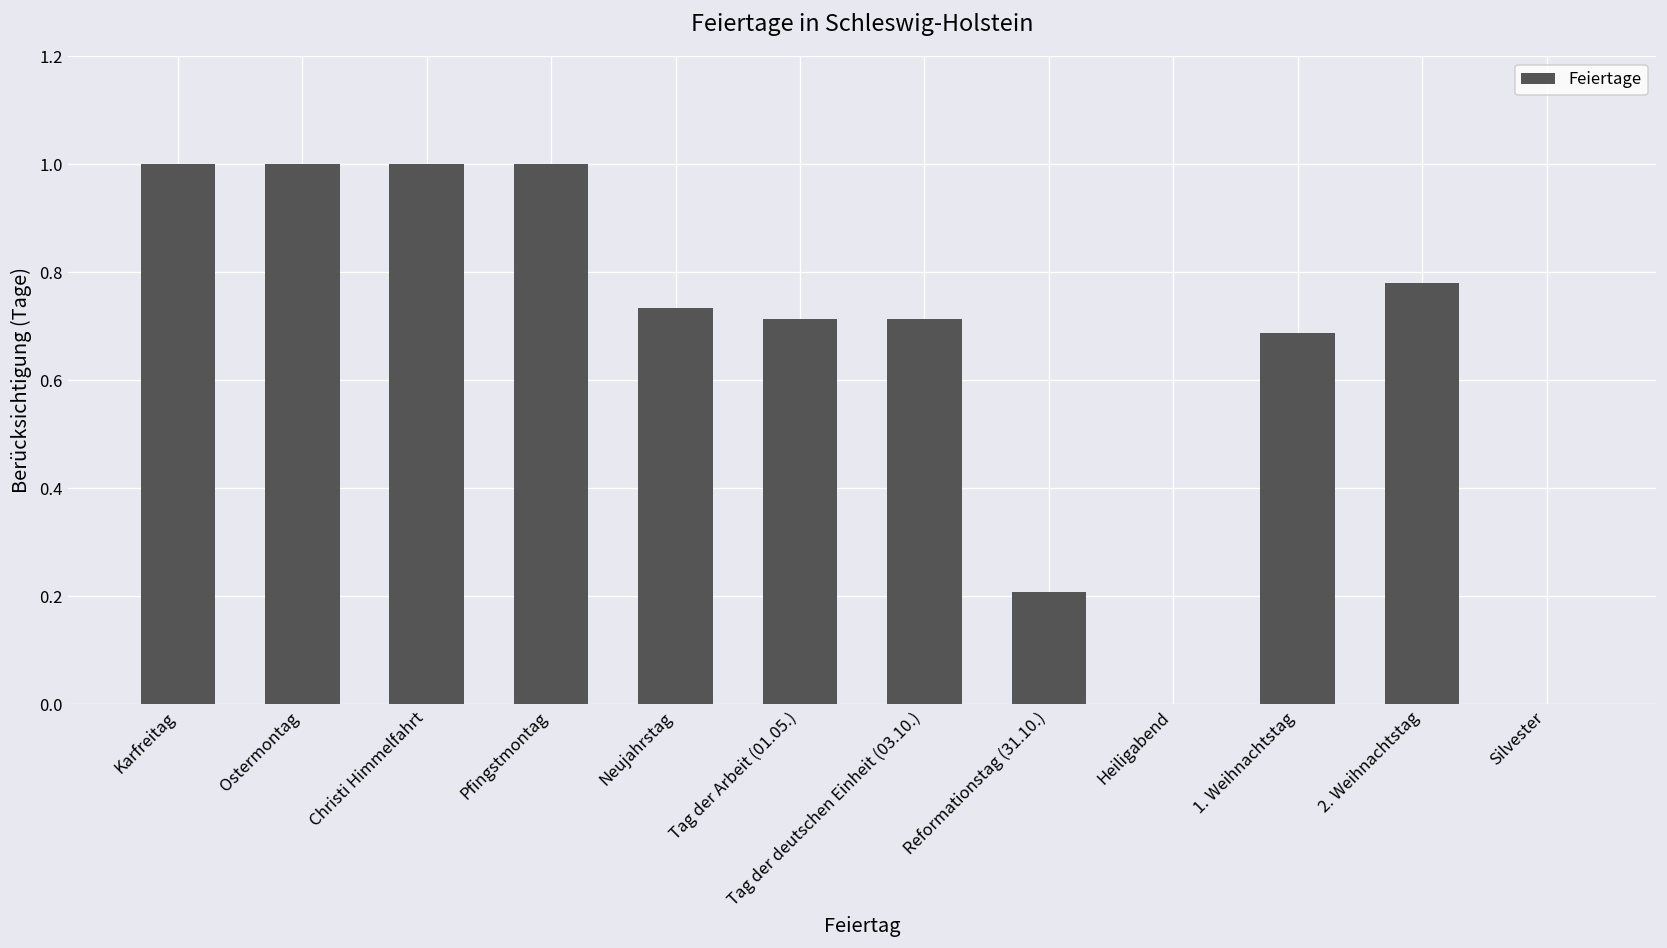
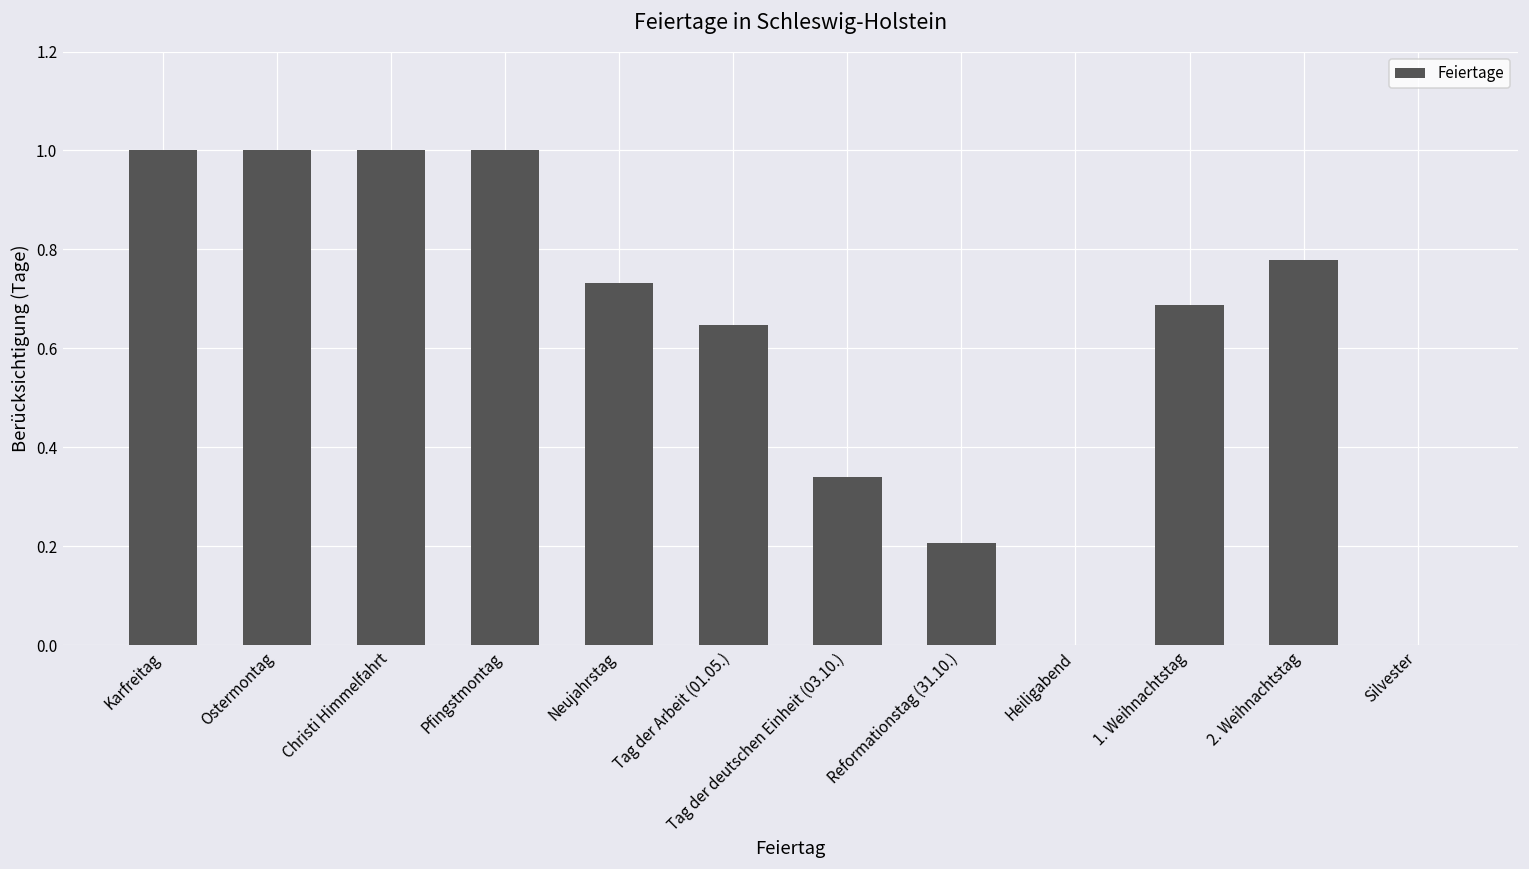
  {
    "Karfreitag": 1.00,
    "Ostermontag": 1.00,
    "Christi Himmelfahrt": 1.00,
    "Pfingstmontag": 1.00,
    "Neujahrstag": 0.73,
-   "Tag der Arbeit (01.05.)": 0.71,
-   "Tag der deutschen Einheit (03.10.)": 0.71,
+   "Tag der Arbeit (01.05.)": 0.65,
+   "Tag der deutschen Einheit (03.10.)": 0.34,
    "Reformationstag (31.10.)": 0.21,
    "Heiligabend": 0.00,
    "1. Weihnachtstag": 0.69,
    "2. Weihnachtstag": 0.78,
    "Silvester": 0.00
  }
